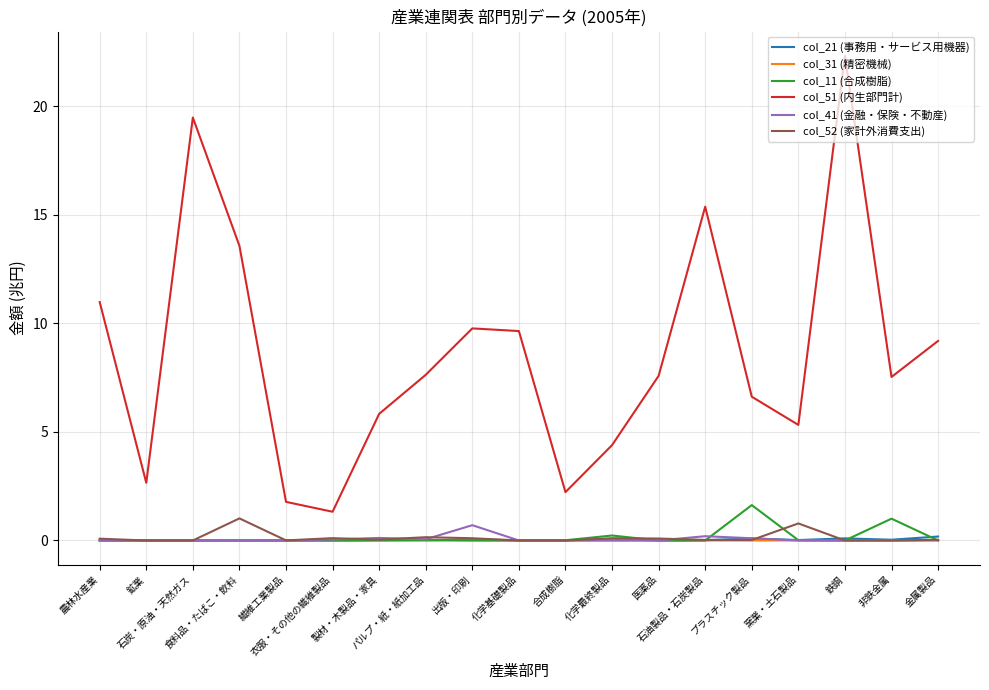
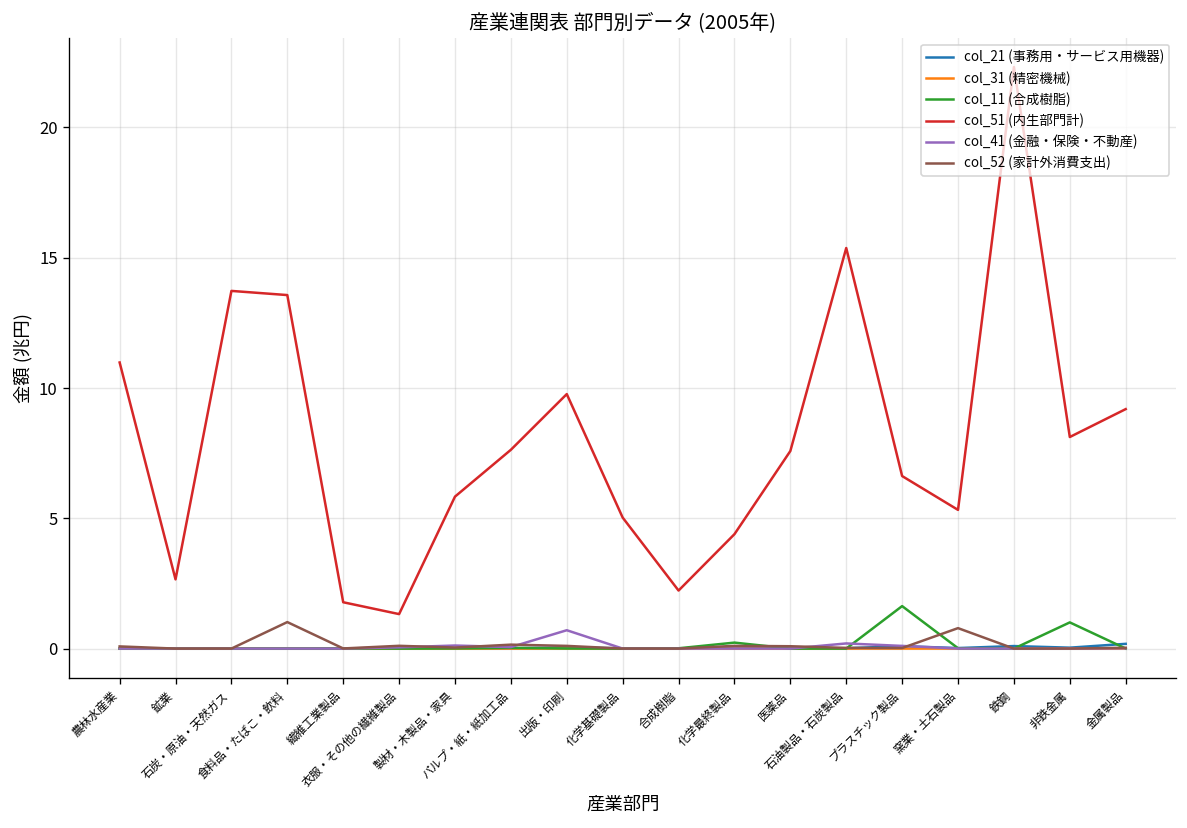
  {
    "col_21 (事務用・サービス用機器)": {
      "金属製品": 0.2
    },
    "col_11 (合成樹脂)": {
      "化学最終製品": 0.2,
      "プラスチック製品": 1.6,
      "非鉄金属": 1.0
    },
    "col_51 (内生部門計)": {
      "農林水産業": 11.0,
      "鉱業": 2.7,
-     "石炭・原油・天然ガス": 19.5,
+     "石炭・原油・天然ガス": 13.7,
      "食料品・たばこ・飲料": 13.6,
      "繊維工業製品": 1.8,
      "衣服・その他の繊維製品": 1.3,
      "製材・木製品・家具": 5.8,
      "パルプ・紙・紙加工品": 7.6,
      "出版・印刷": 9.8,
-     "化学基礎製品": 9.6,
+     "化学基礎製品": 5.0,
      "合成樹脂": 2.2,
      "化学最終製品": 4.4,
      "医薬品": 7.6,
      "石油製品・石炭製品": 15.4,
      "プラスチック製品": 6.6,
      "窯業・土石製品": 5.3,
-     "非鉄金属": 7.5,
+     "非鉄金属": 8.1,
      "金属製品": 9.2
    },
    "col_41 (金融・保険・不動産)": {
      "出版・印刷": 0.7,
      "石油製品・石炭製品": 0.2
    },
    "col_52 (家計外消費支出)": {
      "食料品・たばこ・飲料": 1.0,
      "窯業・土石製品": 0.8
    }
  }
